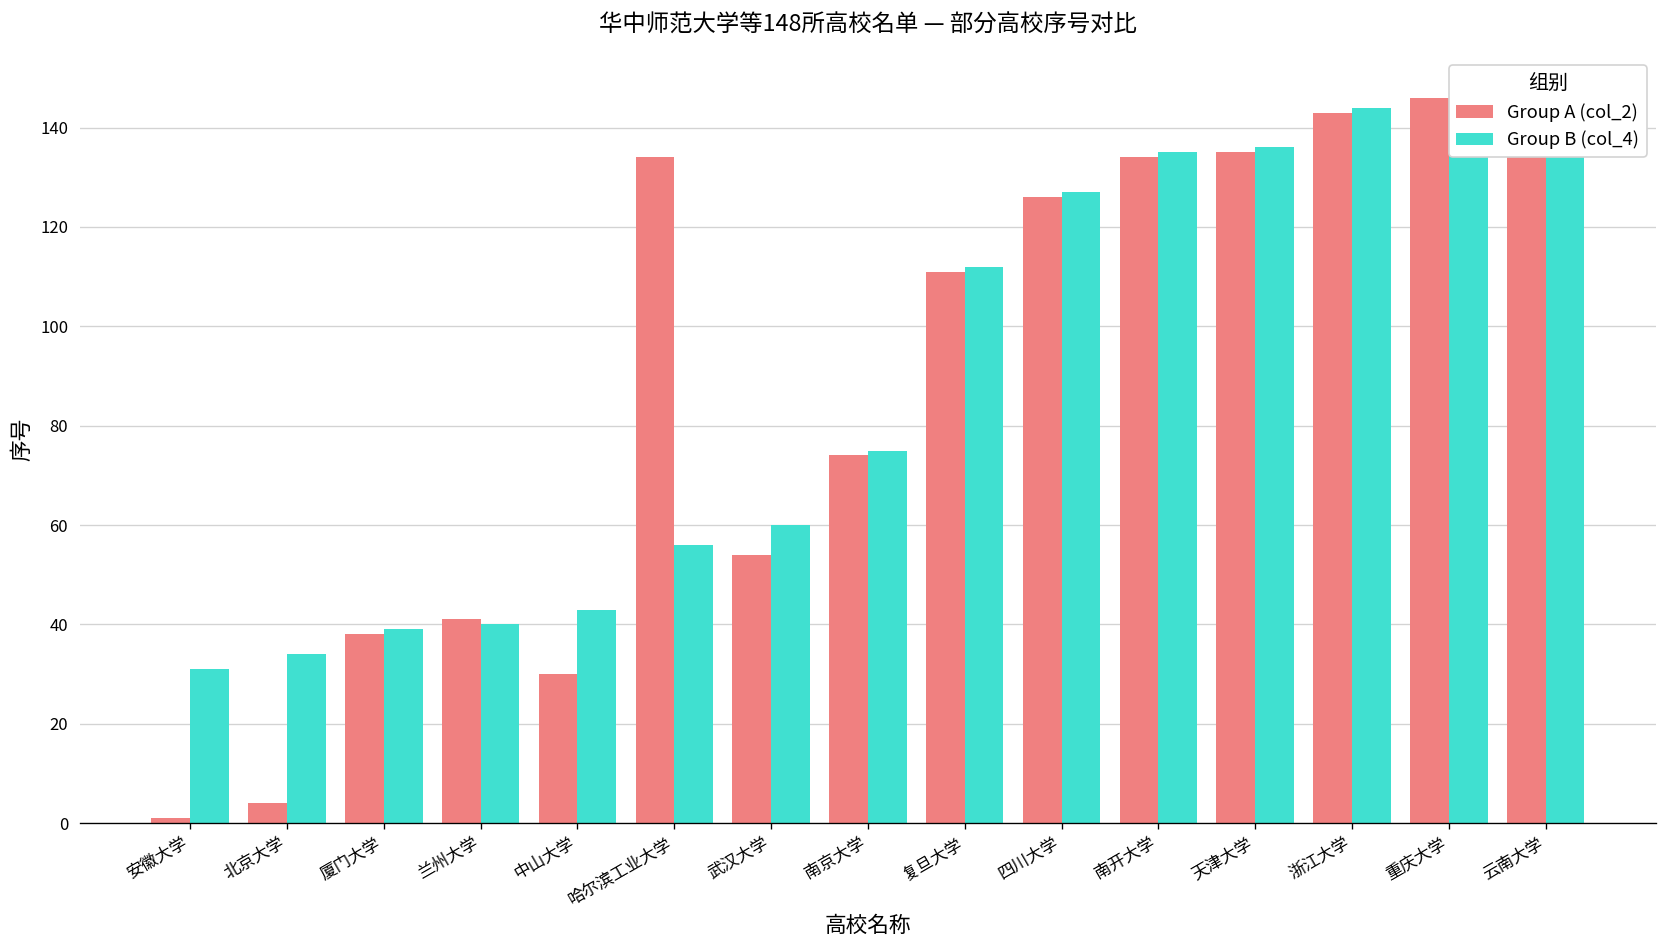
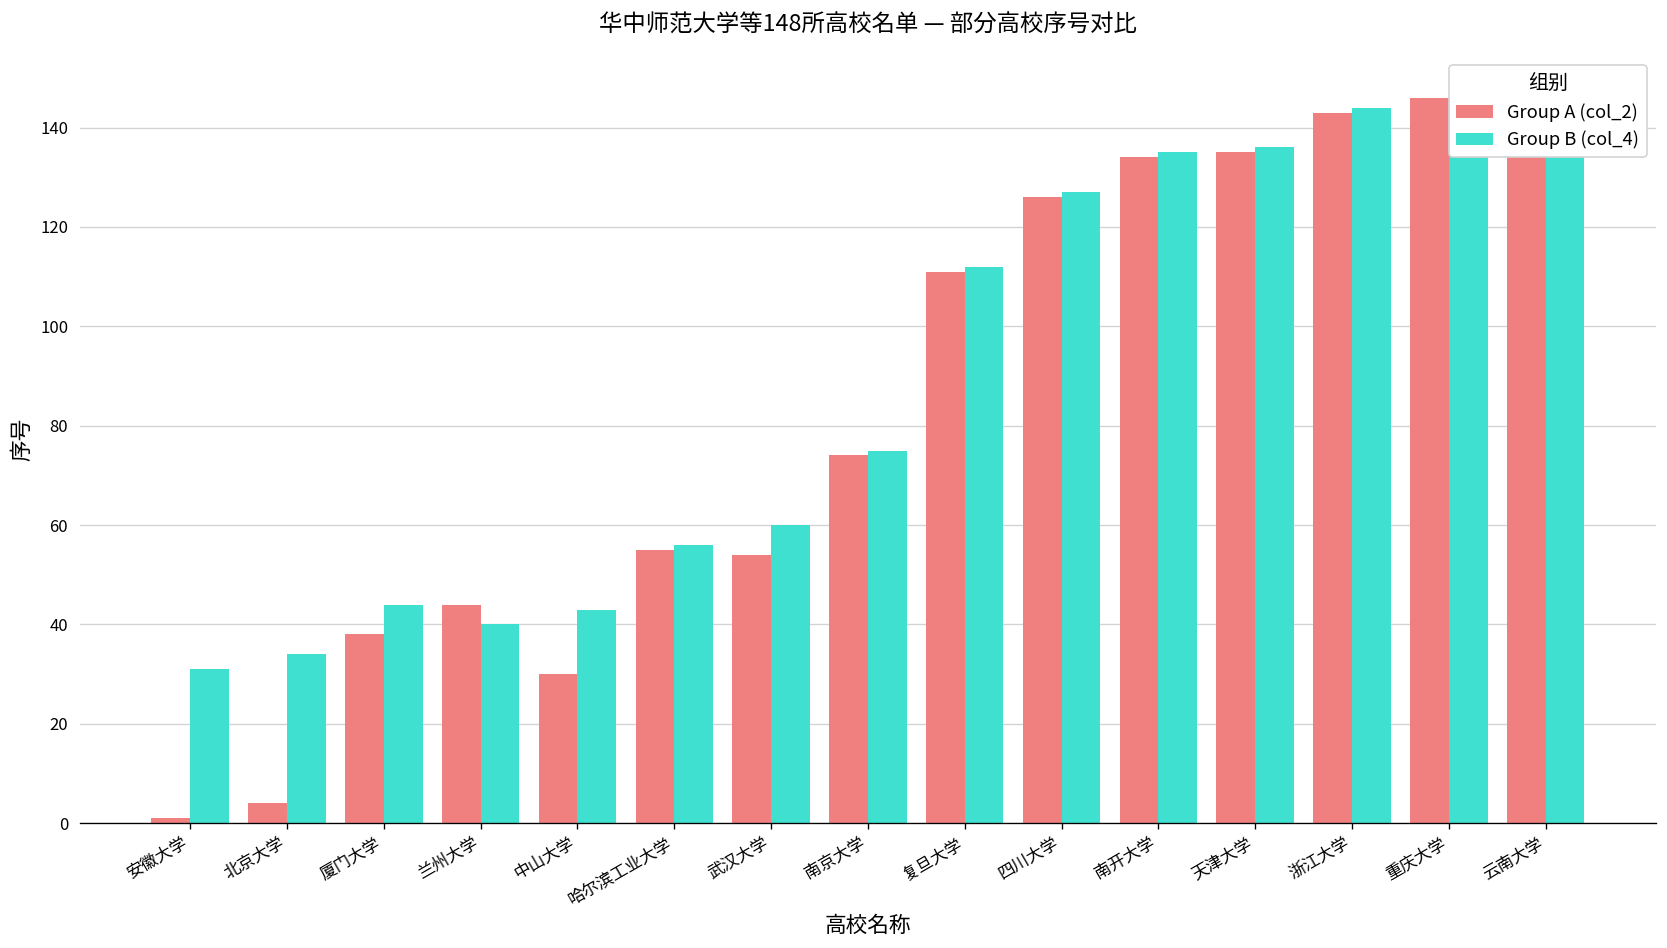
  {
    "Group A (col_2)": {
      "安徽大学": 1,
      "北京大学": 4,
      "厦门大学": 38,
-     "兰州大学": 41,
+     "兰州大学": 44,
      "中山大学": 30,
-     "哈尔滨工业大学": 134,
+     "哈尔滨工业大学": 55,
      "武汉大学": 54,
      "南京大学": 74,
      "复旦大学": 111,
      "四川大学": 126,
      "南开大学": 134,
      "天津大学": 135,
      "浙江大学": 143,
      "重庆大学": 146
    },
    "Group B (col_4)": {
      "安徽大学": 31,
      "北京大学": 34,
-     "厦门大学": 39,
+     "厦门大学": 44,
      "兰州大学": 40,
      "中山大学": 43,
      "哈尔滨工业大学": 56,
      "武汉大学": 60,
      "南京大学": 75,
      "复旦大学": 112,
      "四川大学": 127,
      "南开大学": 135,
      "天津大学": 136,
      "浙江大学": 144
    }
  }
